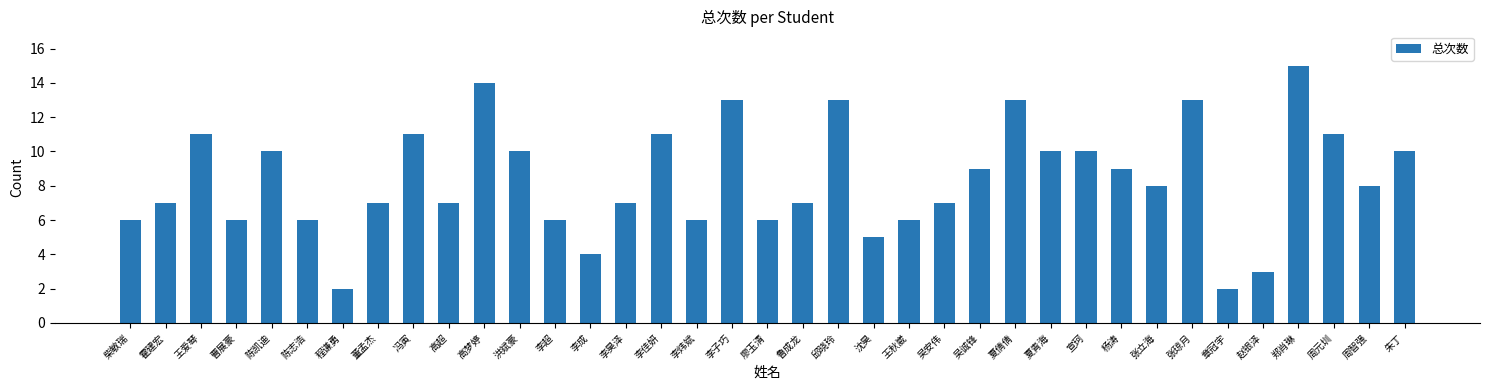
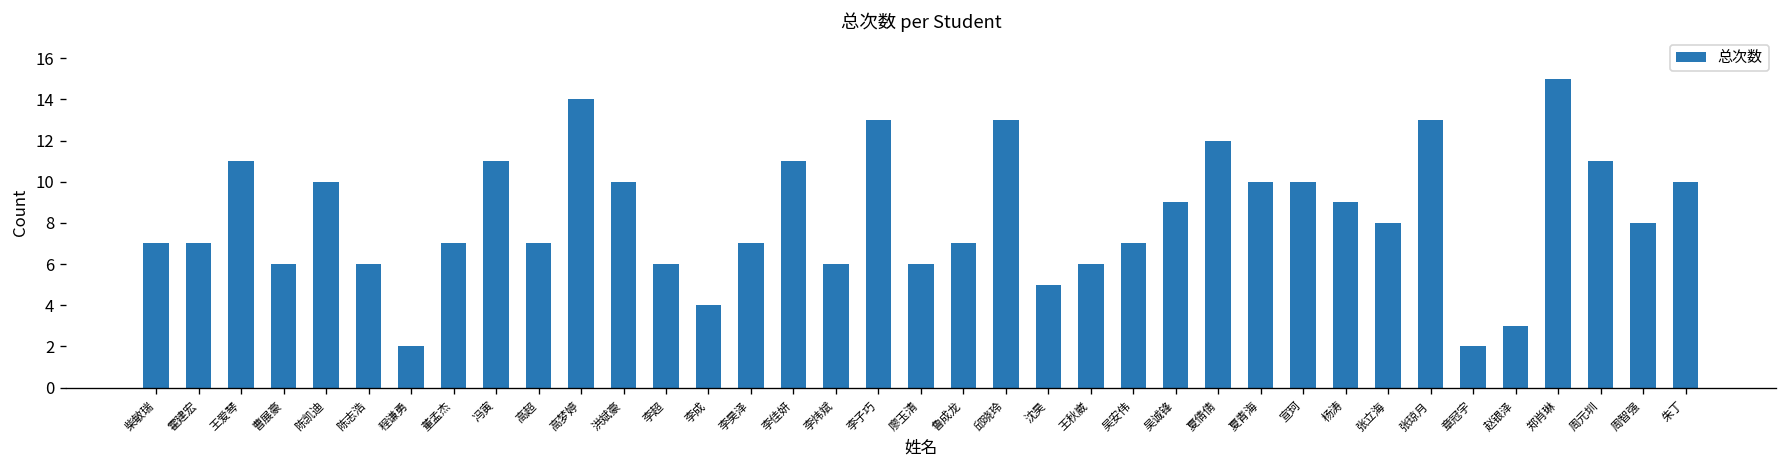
  {
-   "柴敏瑞": 6,
+   "柴敏瑞": 7,
    "霍建宏": 7,
    "王爱琴": 11,
    "曹展豪": 6,
    "陈凯迪": 10,
    "陈志浩": 6,
    "程谦勇": 2,
    "董孟杰": 7,
    "冯寅": 11,
    "高超": 7,
    "高梦婷": 14,
    "洪斌豪": 10,
    "李超": 6,
    "李成": 4,
    "李昊泽": 7,
    "李佳妍": 11,
    "李炜斌": 6,
    "李子巧": 13,
    "廖玉清": 6,
    "鲁成龙": 7,
    "邱晓玲": 13,
    "沈昊": 5,
    "王秋崴": 6,
    "吴安伟": 7,
    "吴诚锋": 9,
-   "夏倩倩": 13,
+   "夏倩倩": 12,
    "夏青海": 10,
    "宣珂": 10,
    "杨涛": 9,
    "张立海": 8,
    "张琼月": 13,
    "章冠宇": 2,
    "赵银泽": 3,
    "郑肖琳": 15,
    "周元圳": 11,
    "周智强": 8,
    "朱丁": 10
  }
